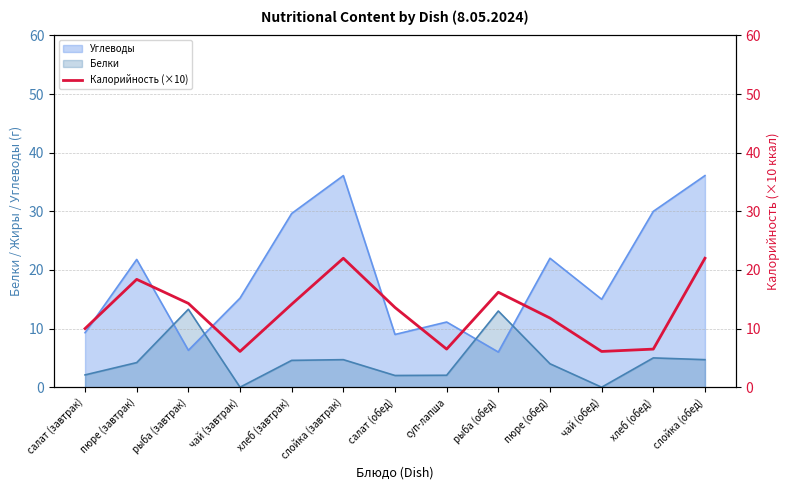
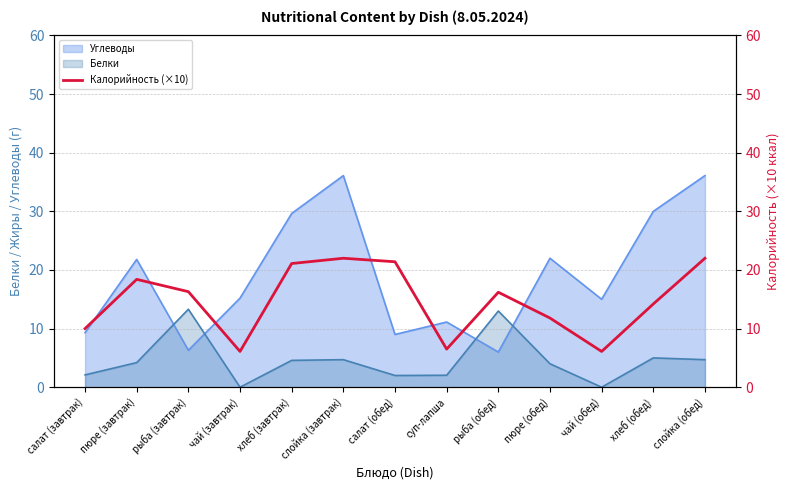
  {
    "Калорийность (×10)": {
      "салат (завтрак)": 10,
      "пюре (завтрак)": 18,
-     "рыба (завтрак)": 14,
+     "рыба (завтрак)": 16,
      "чай (завтрак)": 6,
-     "хлеб (завтрак)": 14,
+     "хлеб (завтрак)": 21,
      "слойка (завтрак)": 22,
-     "салат (обед)": 14,
+     "салат (обед)": 21,
      "суп-лапша": 7,
      "рыба (обед)": 16,
      "пюре (обед)": 12,
      "чай (обед)": 6,
-     "хлеб (обед)": 7,
+     "хлеб (обед)": 14,
      "слойка (обед)": 22
    }
  }
